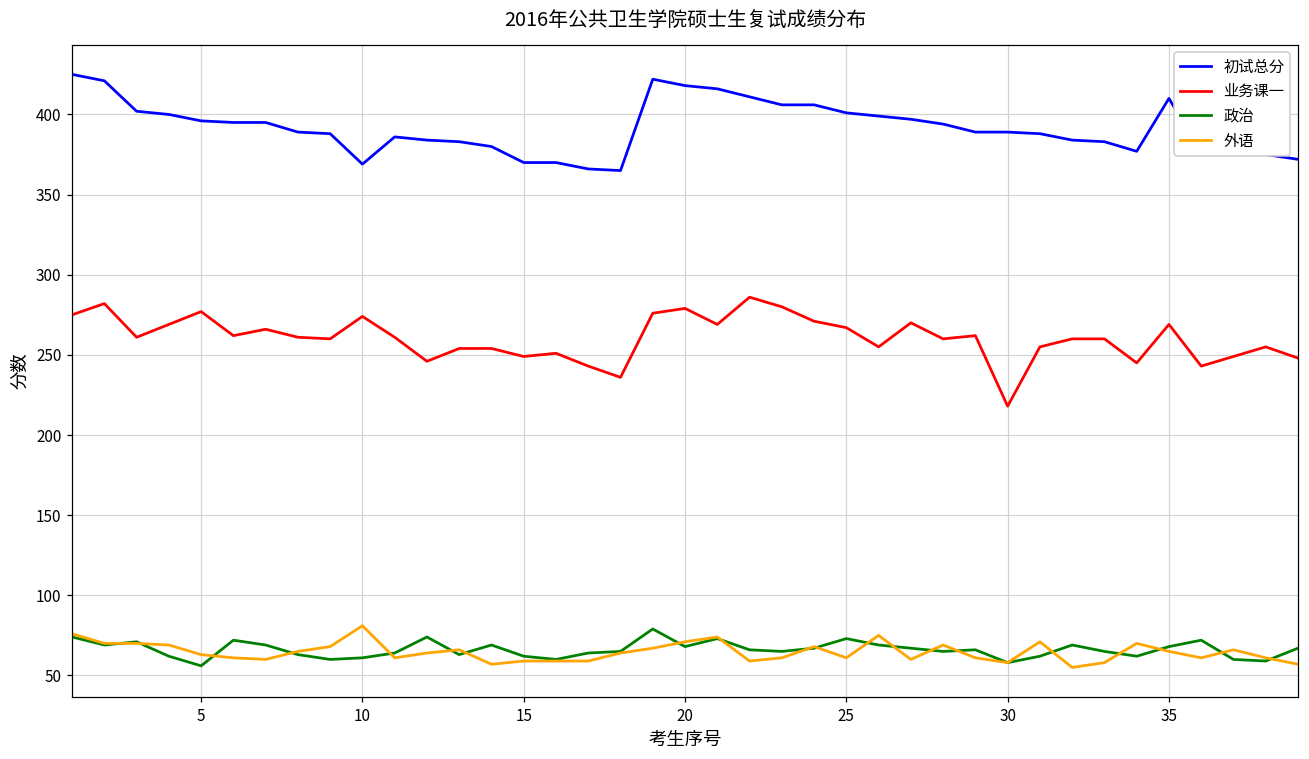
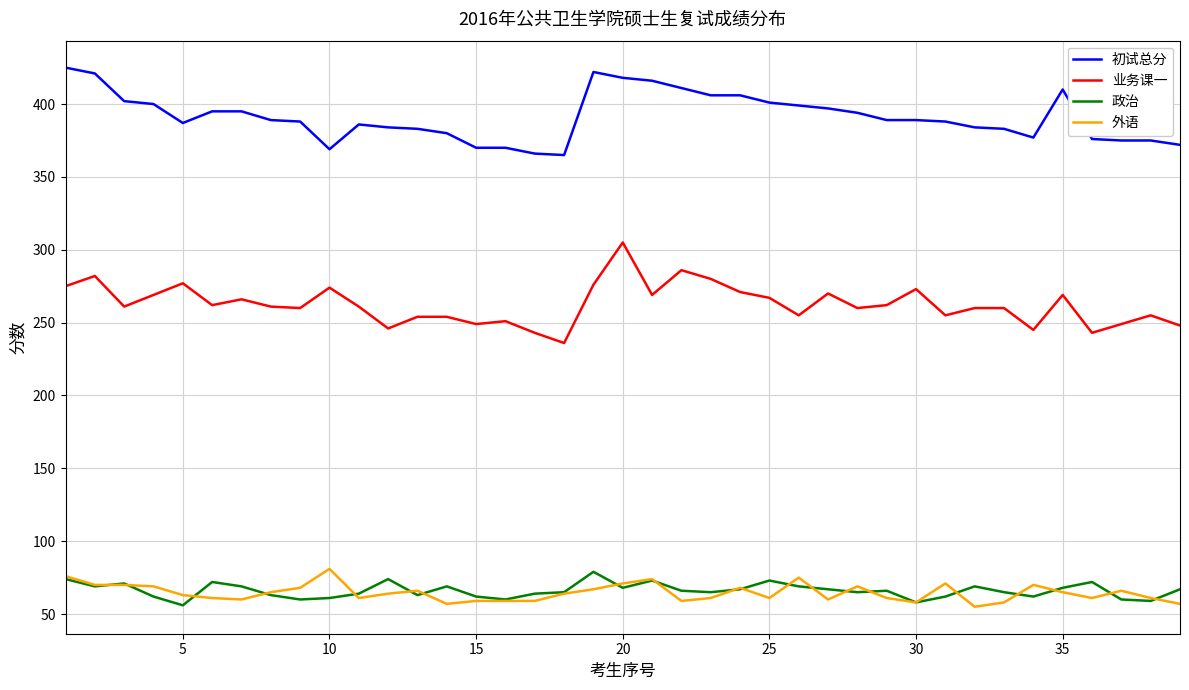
  {
    "初试总分": {
-     "5": 396,
+     "5": 387,
      "10": 369,
      "15": 370,
      "20": 418,
      "25": 401,
      "30": 389,
      "35": 410
    },
    "业务课一": {
      "5": 277,
      "10": 274,
      "15": 249,
-     "20": 279,
+     "20": 305,
      "25": 267,
-     "30": 218,
+     "30": 273,
      "35": 269
    },
    "政治": {
      "5": 56,
      "10": 61,
      "15": 62,
      "20": 68,
      "25": 73,
      "35": 68
    },
    "外语": {
      "5": 63,
      "10": 81,
      "15": 59,
      "20": 71,
      "25": 61,
      "35": 65
    }
  }
